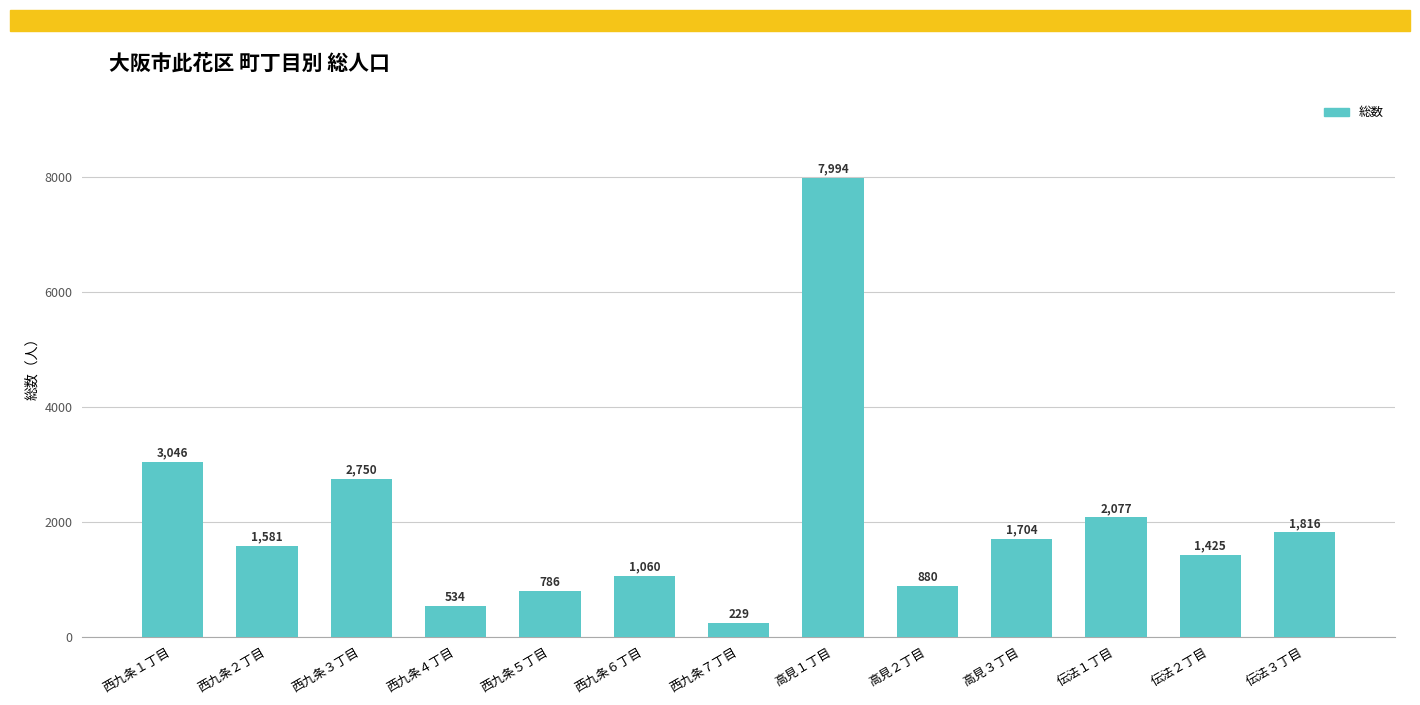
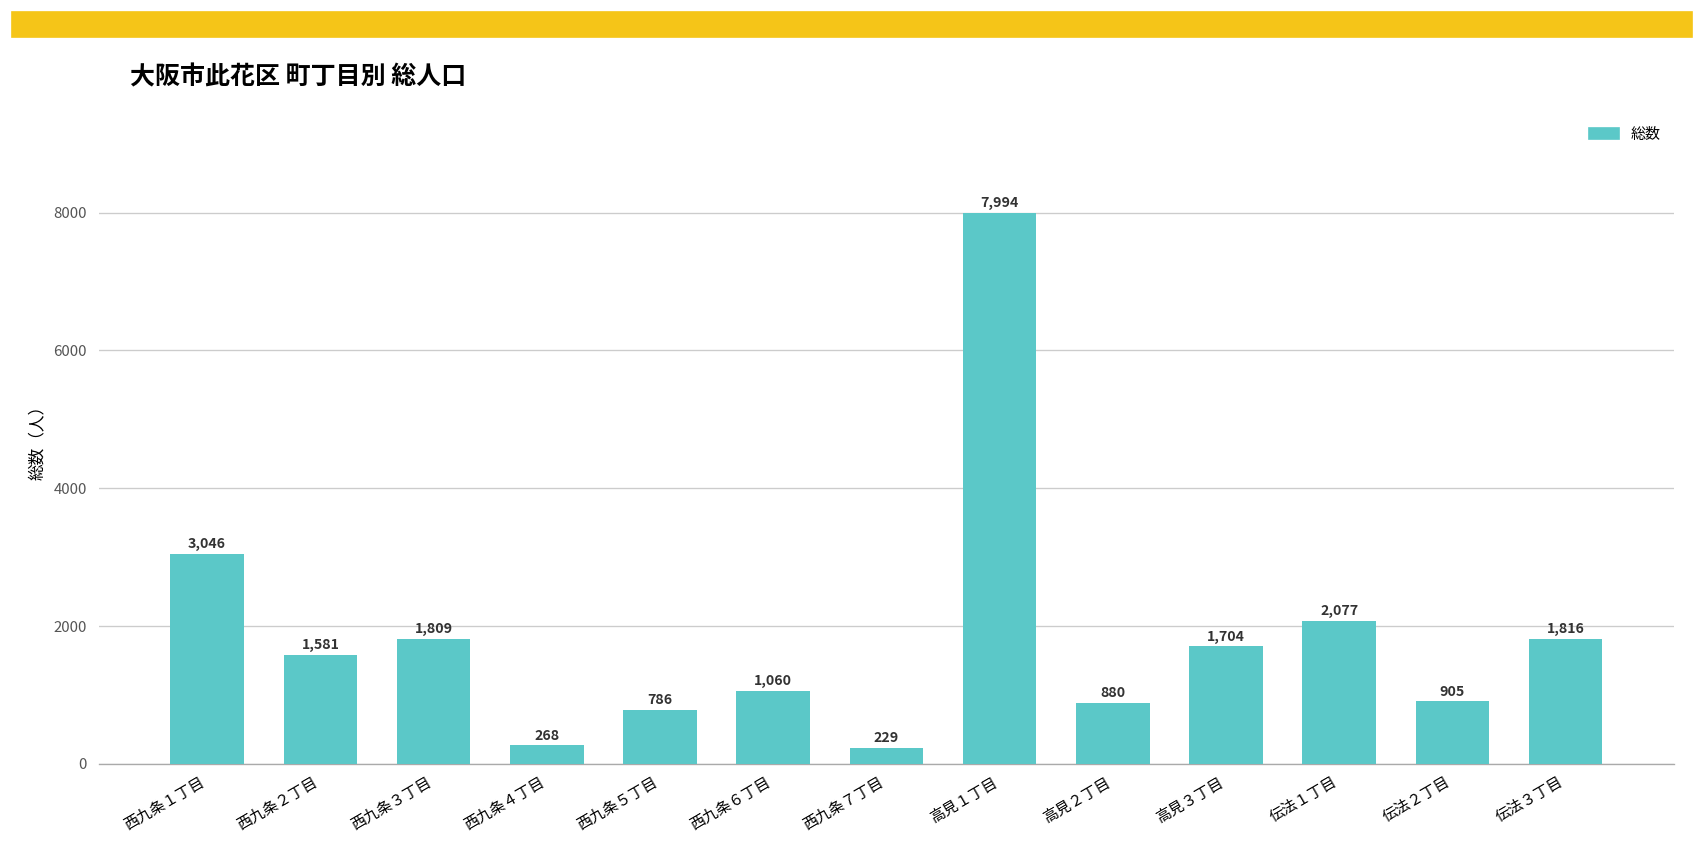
  {
    "西九条１丁目": "3,046",
    "西九条２丁目": "1,581",
-   "西九条３丁目": "2,750",
-   "西九条４丁目": "534",
+   "西九条３丁目": "1,809",
+   "西九条４丁目": "268",
    "西九条５丁目": "786",
    "西九条６丁目": "1,060",
    "西九条７丁目": "229",
    "高見１丁目": "7,994",
    "高見２丁目": "880",
    "高見３丁目": "1,704",
    "伝法１丁目": "2,077",
-   "伝法２丁目": "1,425",
+   "伝法２丁目": "905",
    "伝法３丁目": "1,816"
  }
